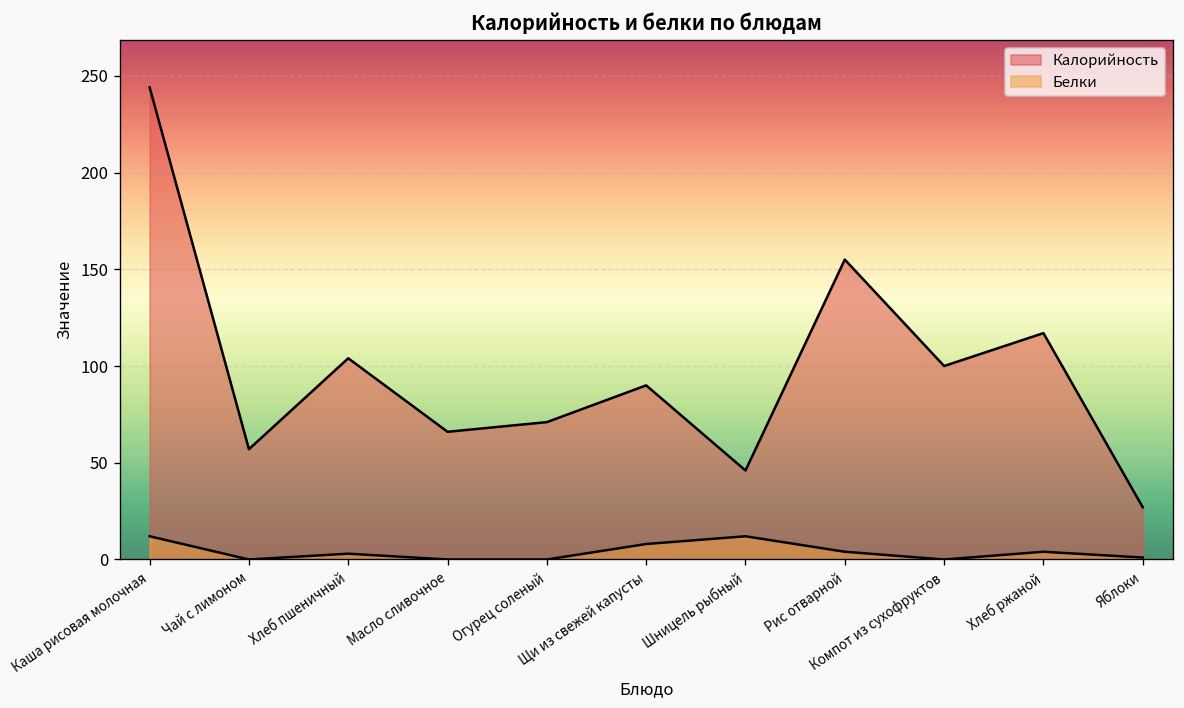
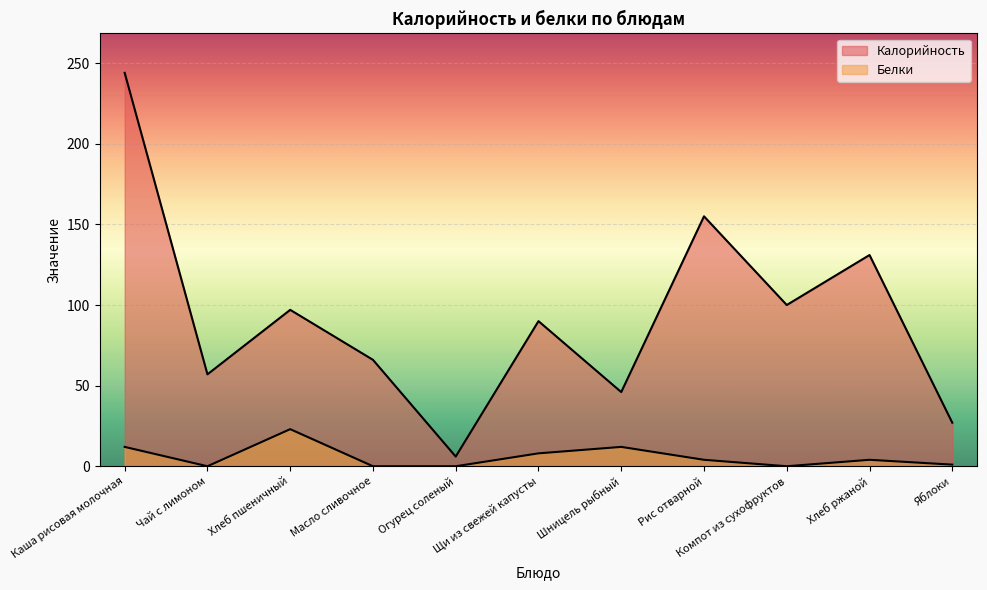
  {
    "Калорийность": {
      "Каша рисовая молочная": 244,
      "Чай с лимоном": 57,
-     "Хлеб пшеничный": 104,
+     "Хлеб пшеничный": 97,
      "Масло сливочное": 66,
-     "Огурец соленый": 71,
+     "Огурец соленый": 6,
      "Щи из свежей капусты": 90,
      "Шницель рыбный": 46,
      "Рис отварной": 155,
      "Компот из сухофруктов": 100,
-     "Хлеб ржаной": 117,
+     "Хлеб ржаной": 131,
      "Яблоки": 27
    },
    "Белки": {
      "Каша рисовая молочная": 12,
      "Чай с лимоном": 0,
-     "Хлеб пшеничный": 3,
+     "Хлеб пшеничный": 23,
      "Масло сливочное": 0,
      "Огурец соленый": 0,
      "Щи из свежей капусты": 8,
      "Шницель рыбный": 12,
      "Рис отварной": 4,
      "Компот из сухофруктов": 0,
      "Хлеб ржаной": 4,
      "Яблоки": 1
    }
  }
